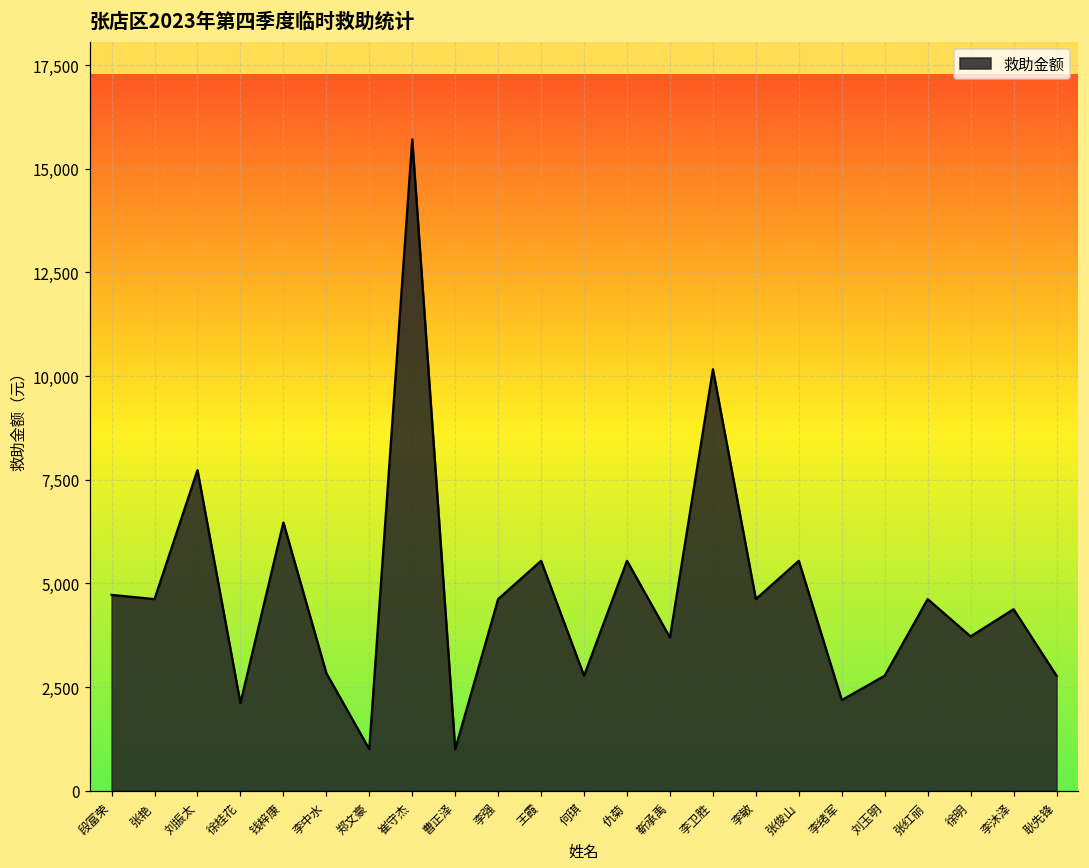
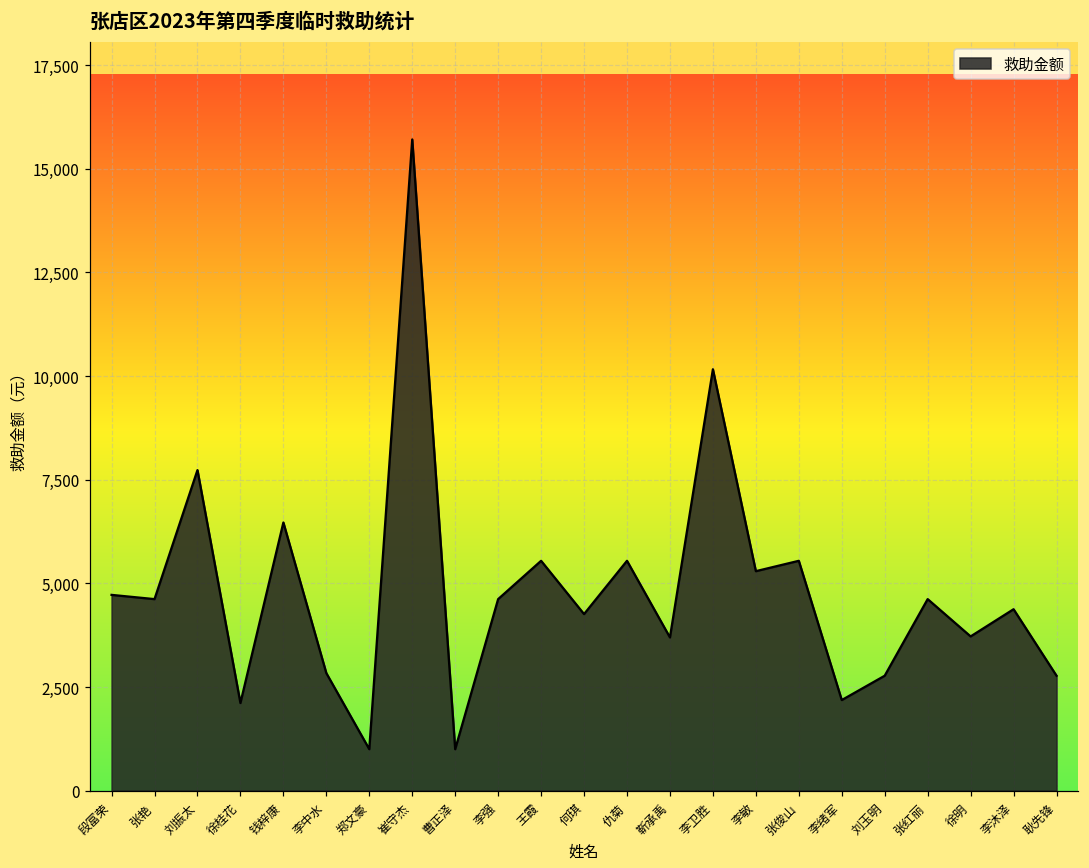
  {
    "段富荣": "4,700",
    "张艳": "4,600",
    "刘振太": "7,700",
    "徐桂花": "2,100",
    "钱梓康": "6,500",
    "李中水": "2,800",
    "郑文豪": "1,000",
    "崔守杰": "15,700",
    "曹正泽": "1,000",
    "李强": "4,600",
    "王霞": "5,500",
-   "何琪": "2,800",
+   "何琪": "4,300",
    "仇菊": "5,500",
    "靳承禹": "3,700",
    "李卫胜": "10,200",
-   "李敏": "4,600",
+   "李敏": "5,300",
    "张俊山": "5,500",
    "李绪军": "2,200",
    "刘玉明": "2,800",
    "张红丽": "4,600",
    "徐明": "3,700",
    "李沐泽": "4,400",
    "耿先锋": "2,800"
  }
